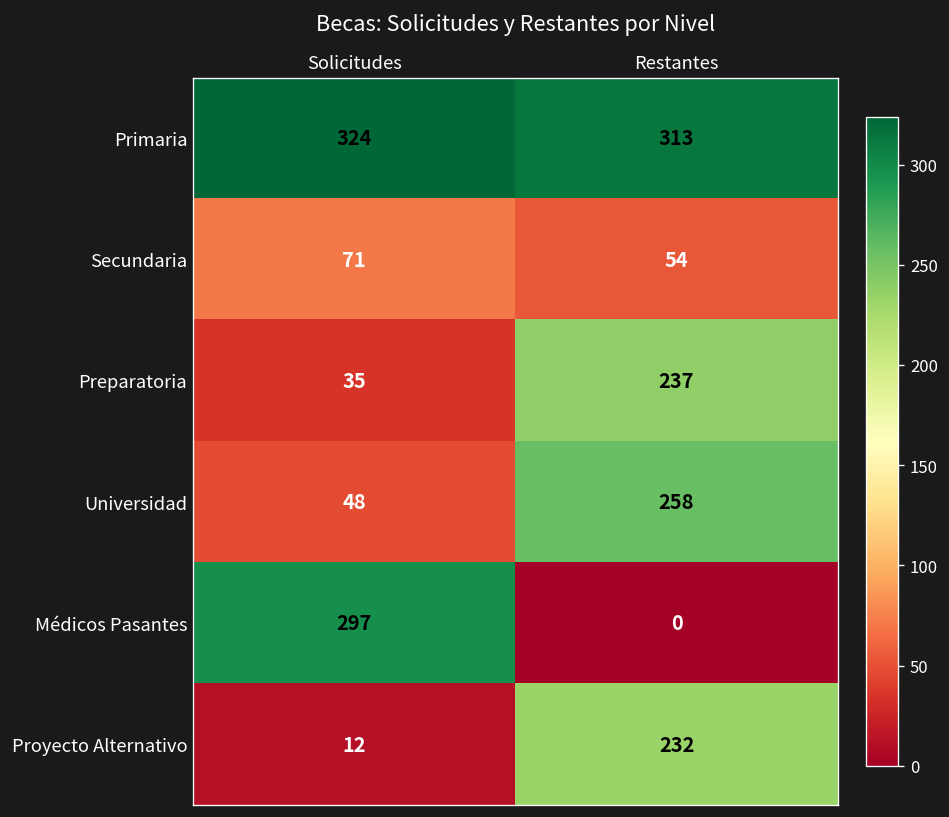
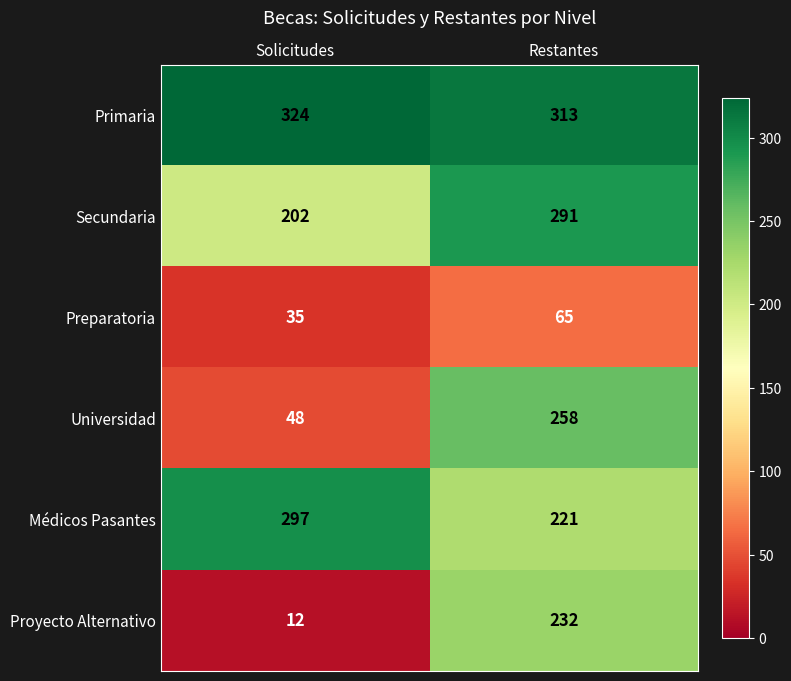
  {
    "Primaria": {
      "Solicitudes": 324,
      "Restantes": 313
    },
    "Secundaria": {
-     "Solicitudes": 71,
-     "Restantes": 54
+     "Solicitudes": 202,
+     "Restantes": 291
    },
    "Preparatoria": {
      "Solicitudes": 35,
-     "Restantes": 237
+     "Restantes": 65
    },
    "Universidad": {
      "Solicitudes": 48,
      "Restantes": 258
    },
    "Médicos Pasantes": {
      "Solicitudes": 297,
-     "Restantes": 0
+     "Restantes": 221
    },
    "Proyecto Alternativo": {
      "Solicitudes": 12,
      "Restantes": 232
    }
  }
